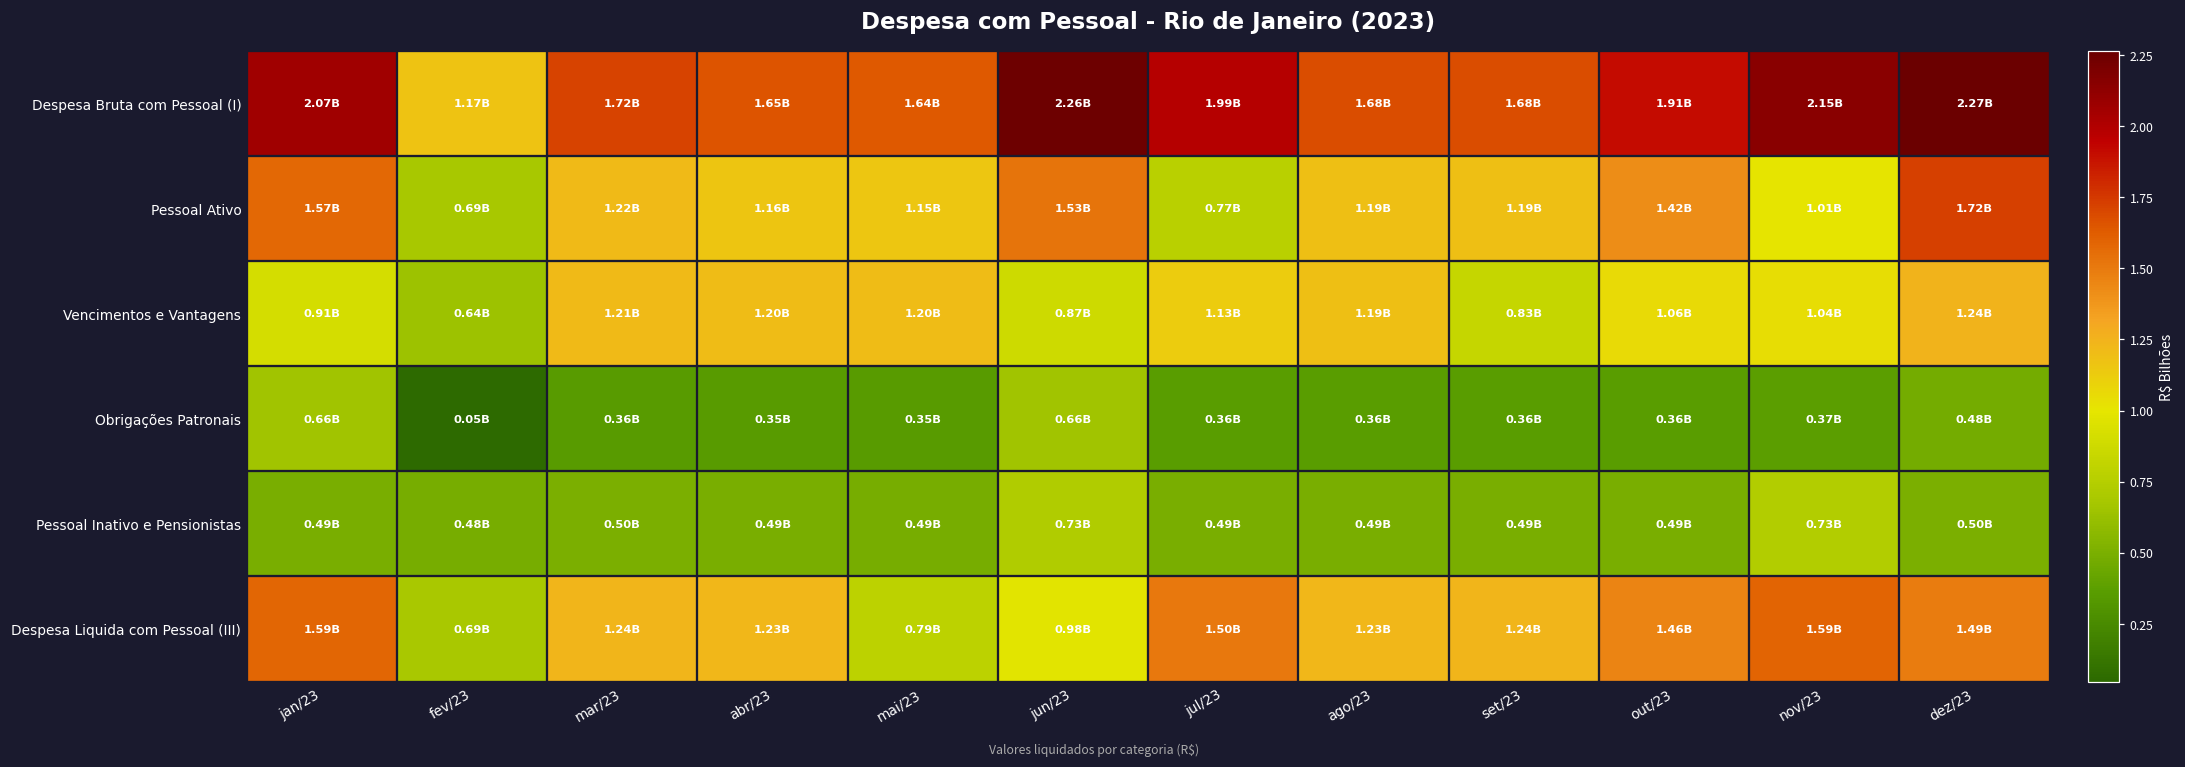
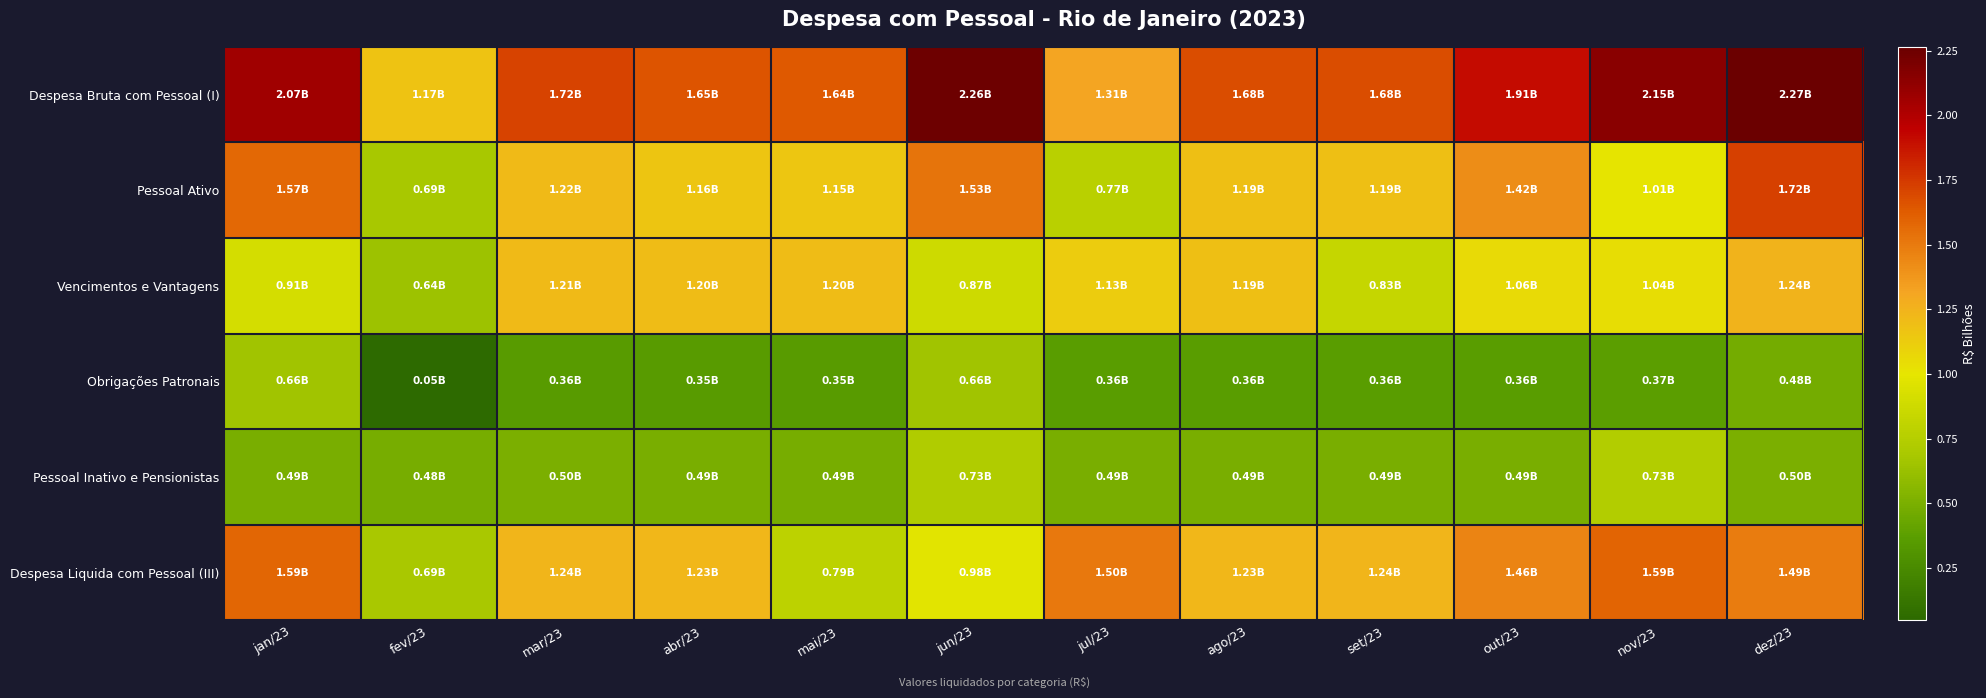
  {
    "Despesa Bruta com Pessoal (I)": {
      "jan/23": "2.07B",
      "fev/23": "1.17B",
      "mar/23": "1.72B",
      "abr/23": "1.65B",
      "mai/23": "1.64B",
      "jun/23": "2.26B",
-     "jul/23": "1.99B",
+     "jul/23": "1.31B",
      "ago/23": "1.68B",
      "set/23": "1.68B",
      "out/23": "1.91B",
      "nov/23": "2.15B",
      "dez/23": "2.27B"
    },
    "Pessoal Ativo": {
      "jan/23": "1.57B",
      "fev/23": "0.69B",
      "mar/23": "1.22B",
      "abr/23": "1.16B",
      "mai/23": "1.15B",
      "jun/23": "1.53B",
      "jul/23": "0.77B",
      "ago/23": "1.19B",
      "set/23": "1.19B",
      "out/23": "1.42B",
      "nov/23": "1.01B",
      "dez/23": "1.72B"
    },
    "Vencimentos e Vantagens": {
      "jan/23": "0.91B",
      "fev/23": "0.64B",
      "mar/23": "1.21B",
      "abr/23": "1.20B",
      "mai/23": "1.20B",
      "jun/23": "0.87B",
      "jul/23": "1.13B",
      "ago/23": "1.19B",
      "set/23": "0.83B",
      "out/23": "1.06B",
      "nov/23": "1.04B",
      "dez/23": "1.24B"
    },
    "Obrigações Patronais": {
      "jan/23": "0.66B",
      "fev/23": "0.05B",
      "mar/23": "0.36B",
      "abr/23": "0.35B",
      "mai/23": "0.35B",
      "jun/23": "0.66B",
      "jul/23": "0.36B",
      "ago/23": "0.36B",
      "set/23": "0.36B",
      "out/23": "0.36B",
      "nov/23": "0.37B",
      "dez/23": "0.48B"
    },
    "Pessoal Inativo e Pensionistas": {
      "jan/23": "0.49B",
      "fev/23": "0.48B",
      "mar/23": "0.50B",
      "abr/23": "0.49B",
      "mai/23": "0.49B",
      "jun/23": "0.73B",
      "jul/23": "0.49B",
      "ago/23": "0.49B",
      "set/23": "0.49B",
      "out/23": "0.49B",
      "nov/23": "0.73B",
      "dez/23": "0.50B"
    },
    "Despesa Liquida com Pessoal (III)": {
      "jan/23": "1.59B",
      "fev/23": "0.69B",
      "mar/23": "1.24B",
      "abr/23": "1.23B",
      "mai/23": "0.79B",
      "jun/23": "0.98B",
      "jul/23": "1.50B",
      "ago/23": "1.23B",
      "set/23": "1.24B",
      "out/23": "1.46B",
      "nov/23": "1.59B",
      "dez/23": "1.49B"
    }
  }
